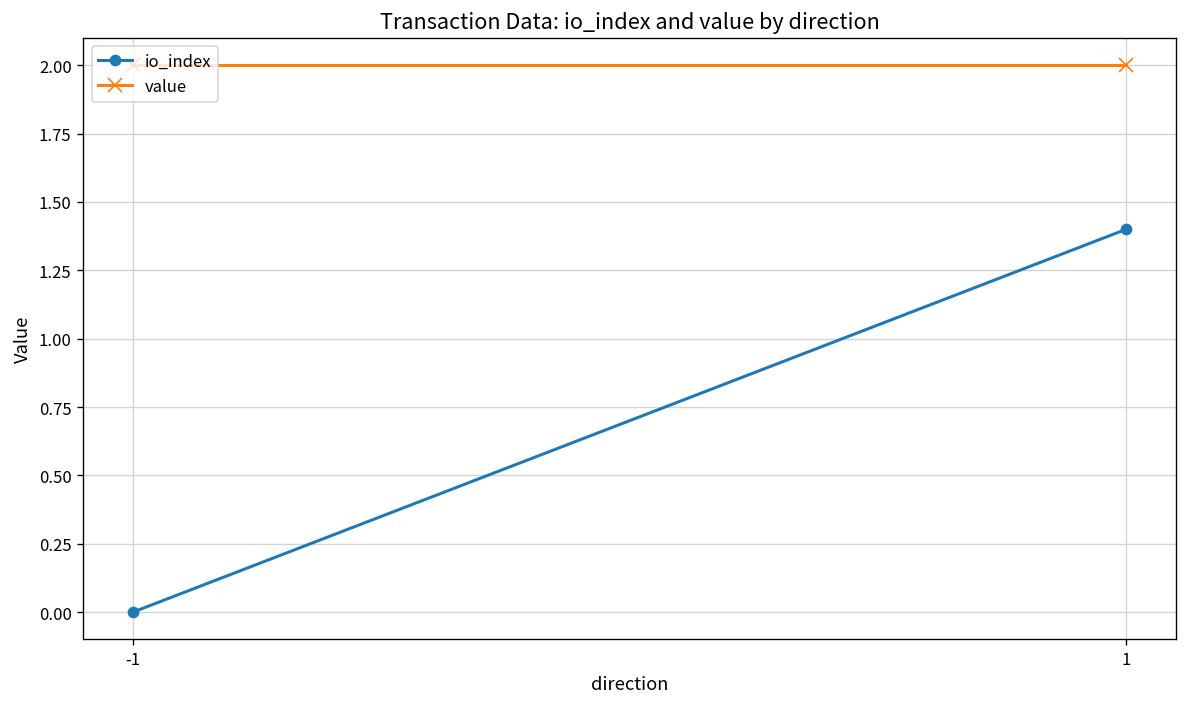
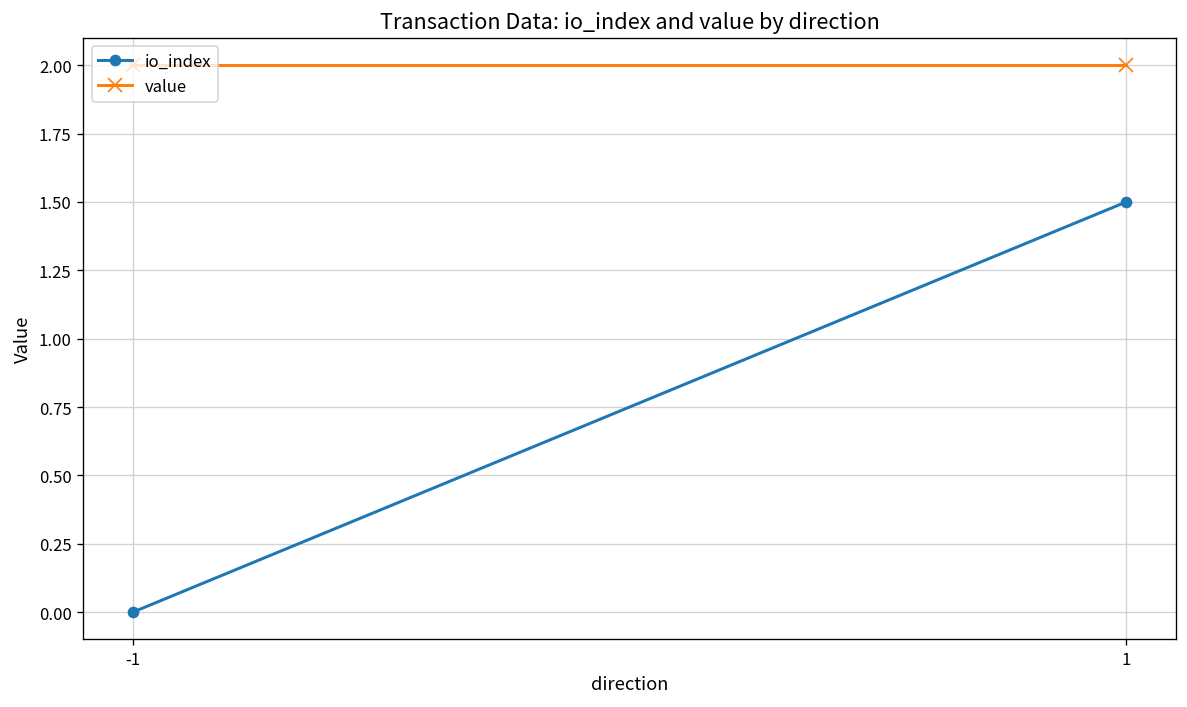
  {
    "io_index": {
      "-1": 0.0,
-     "1": 1.4
+     "1": 1.5
    },
    "value": {
      "1": 2.0
    }
  }
